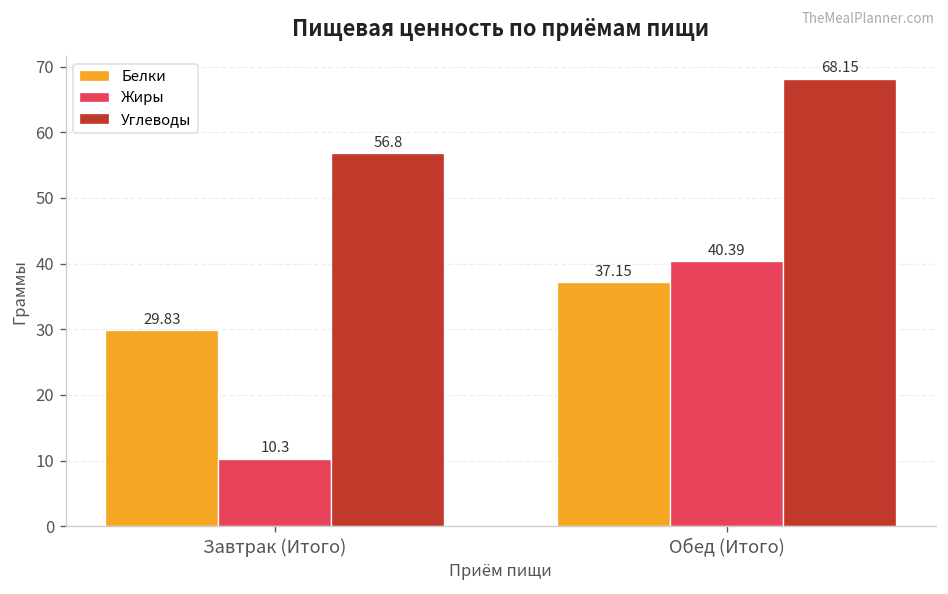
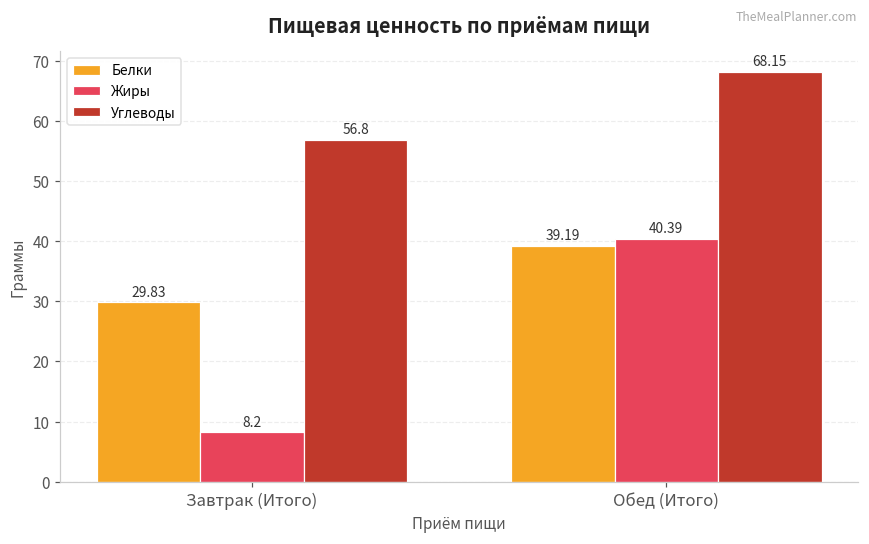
  {
    "Белки": {
      "Завтрак (Итого)": 29.83,
-     "Обед (Итого)": 37.15
+     "Обед (Итого)": 39.19
    },
    "Жиры": {
-     "Завтрак (Итого)": 10.3,
+     "Завтрак (Итого)": 8.2,
      "Обед (Итого)": 40.39
    },
    "Углеводы": {
      "Завтрак (Итого)": 56.8,
      "Обед (Итого)": 68.15
    }
  }
